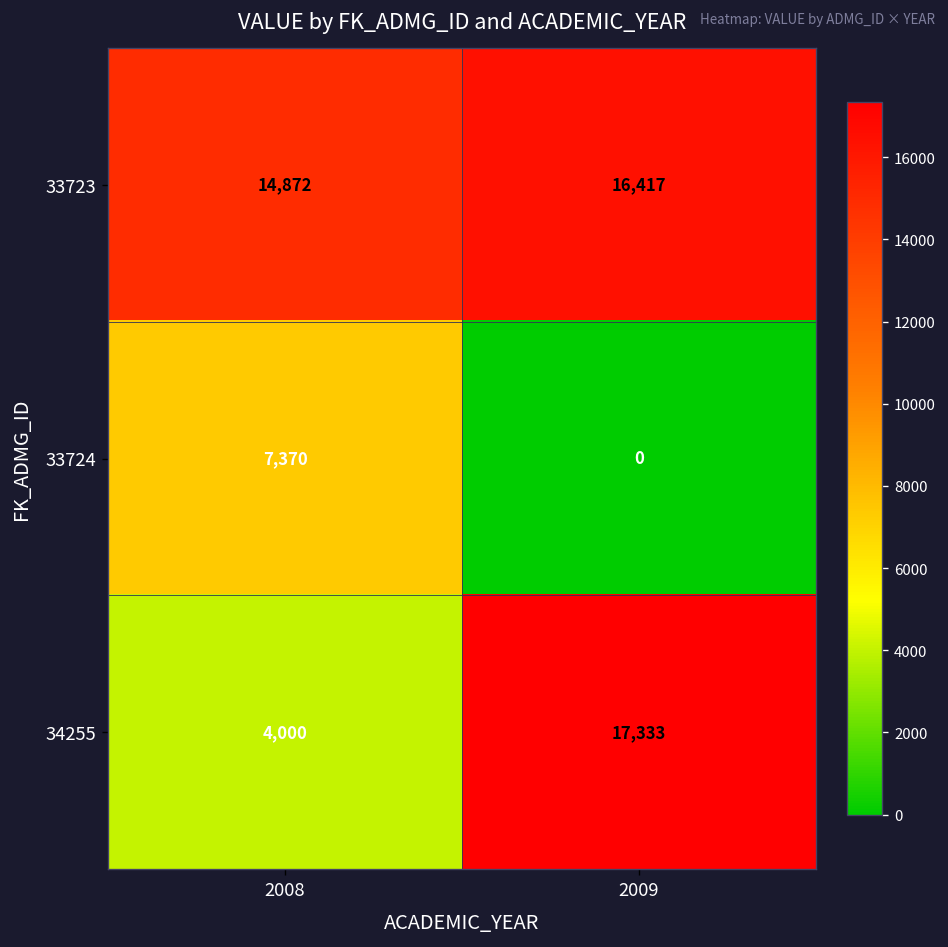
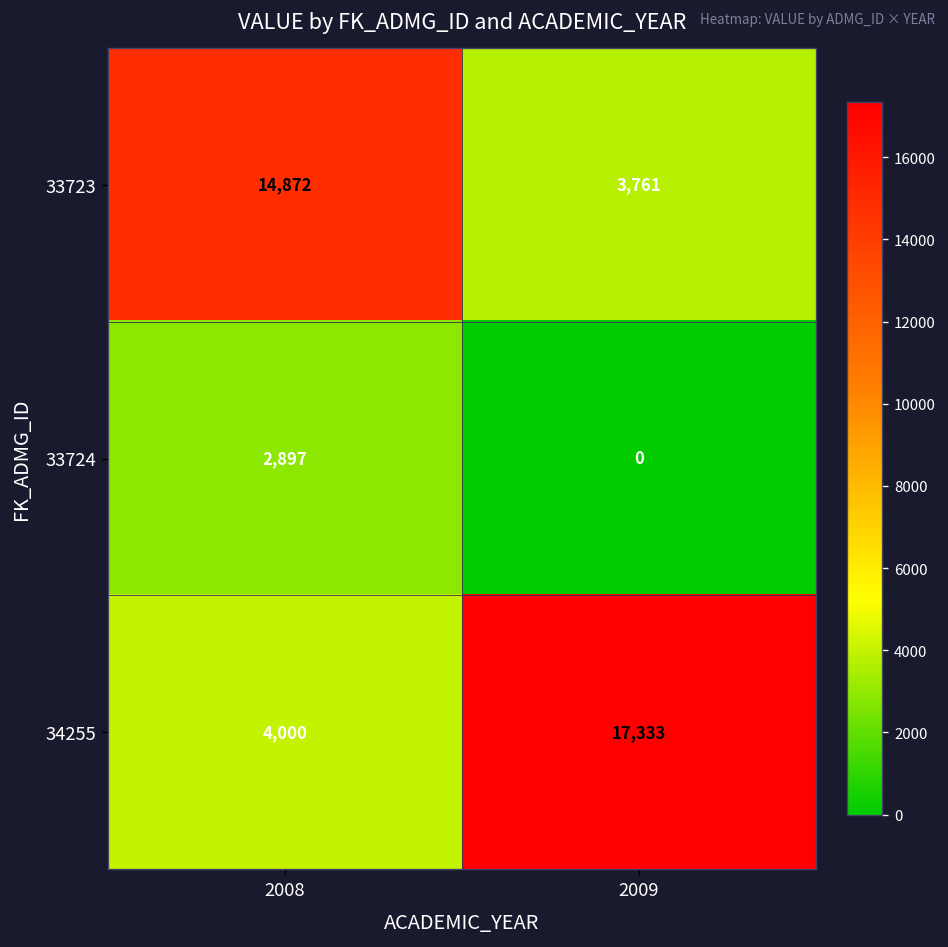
  {
    "33723": {
      "2008": "14,872",
-     "2009": "16,417"
+     "2009": "3,761"
    },
    "33724": {
-     "2008": "7,370",
+     "2008": "2,897",
      "2009": "0"
    },
    "34255": {
      "2008": "4,000",
      "2009": "17,333"
    }
  }
